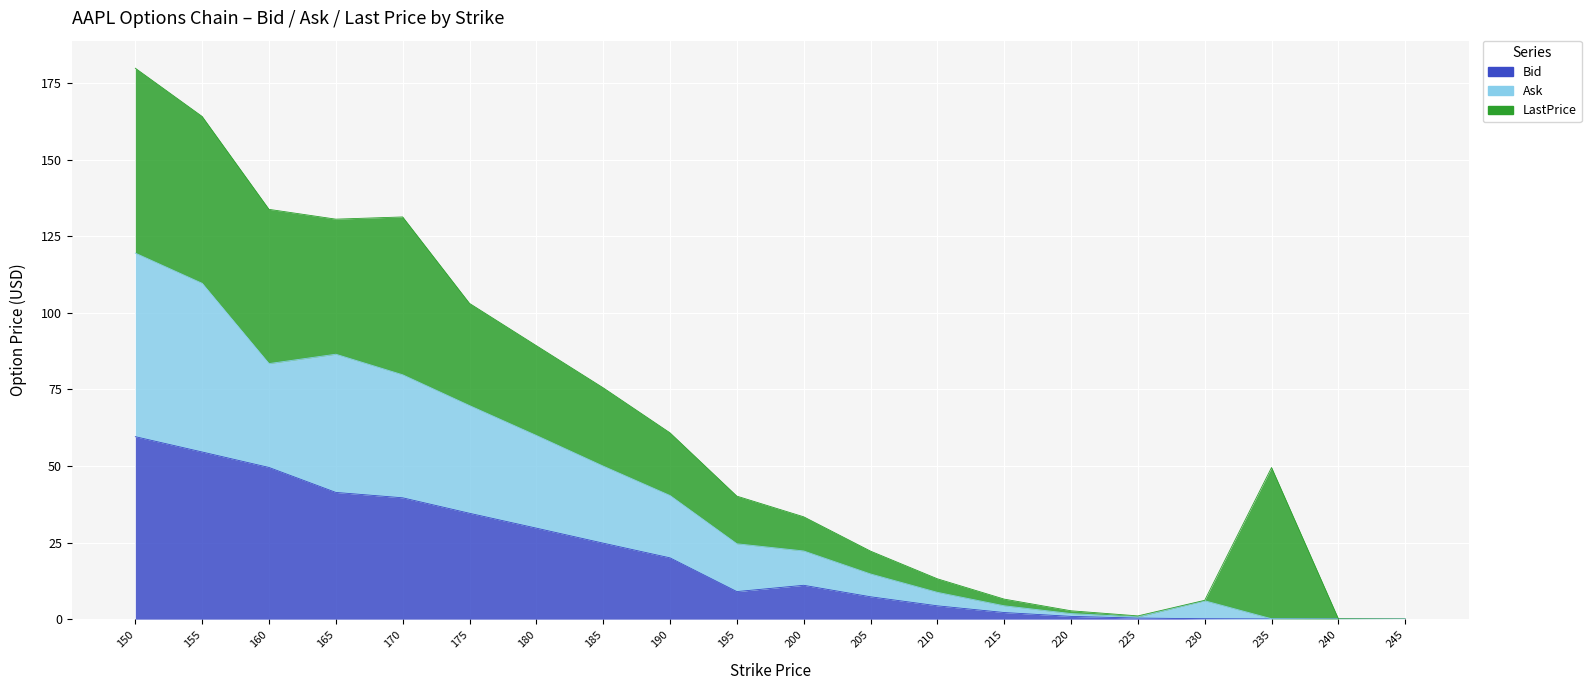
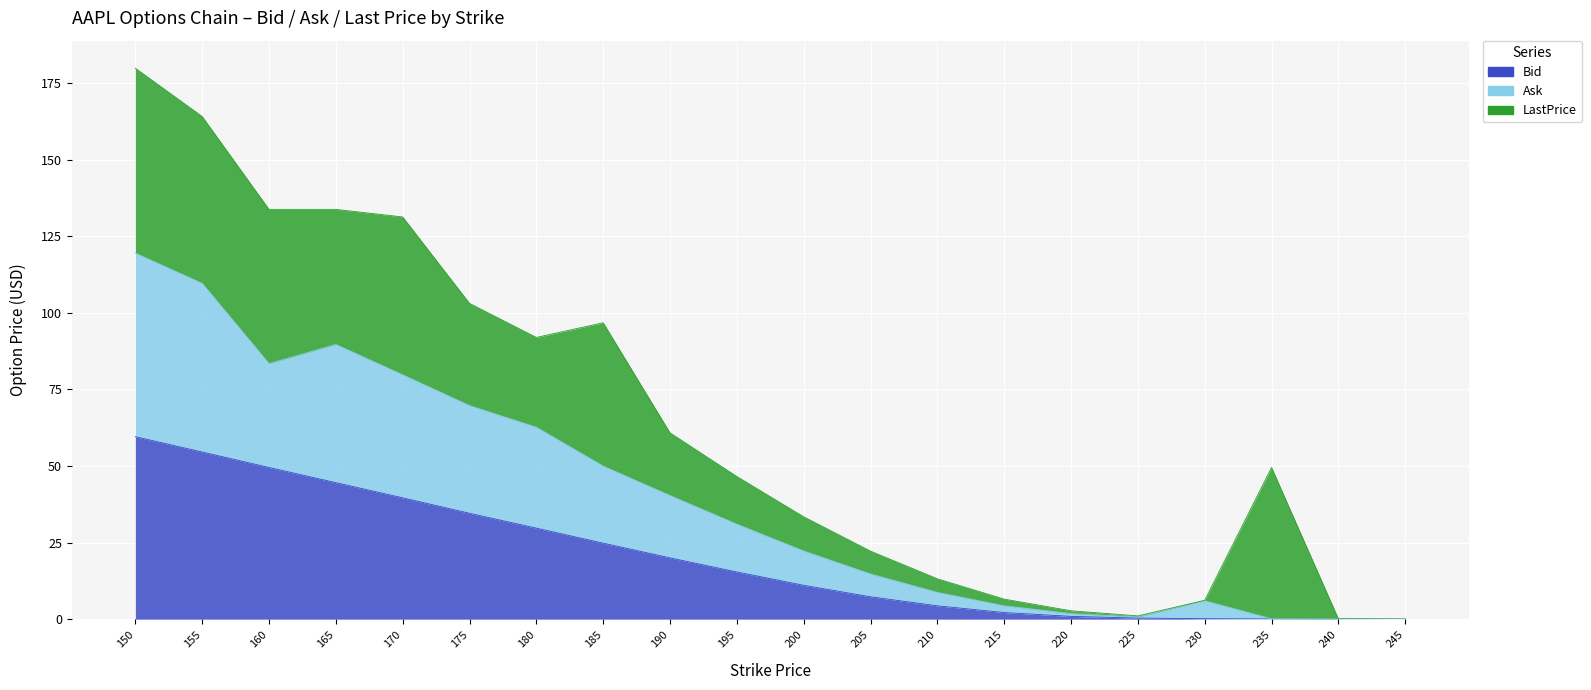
  {
    "Bid": {
      "150": 60,
      "155": 55,
      "160": 50,
-     "165": 41,
+     "165": 45,
      "170": 40,
      "175": 35,
      "180": 30,
      "185": 25,
      "190": 20,
-     "195": 9,
+     "195": 15,
      "200": 11,
      "205": 7,
      "210": 4,
      "215": 2,
      "220": 1,
      "230": 0
    },
    "Ask": {
      "150": 60,
      "155": 55,
      "160": 34,
      "165": 45,
      "170": 40,
      "175": 35,
-     "180": 30,
+     "180": 33,
      "185": 25,
      "190": 20,
      "195": 16,
      "200": 11,
      "205": 7,
      "210": 4,
      "215": 2,
      "220": 1
    },
    "LastPrice": {
      "150": 60,
      "155": 54,
      "160": 50,
      "165": 44,
      "170": 52,
      "175": 33,
      "180": 29,
-     "185": 26,
+     "185": 47,
      "190": 20,
      "195": 16,
      "200": 11,
      "205": 7,
      "210": 4,
      "215": 2,
      "220": 1,
      "235": 49
    }
  }
